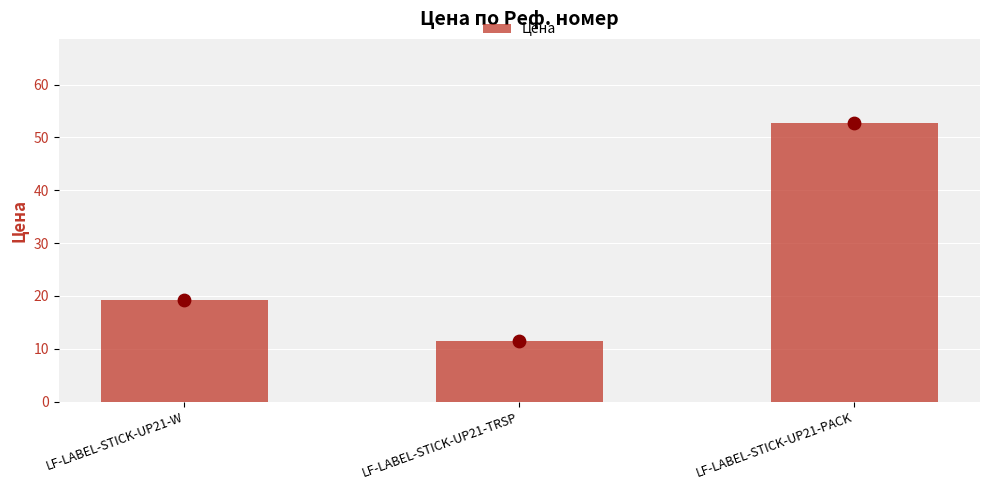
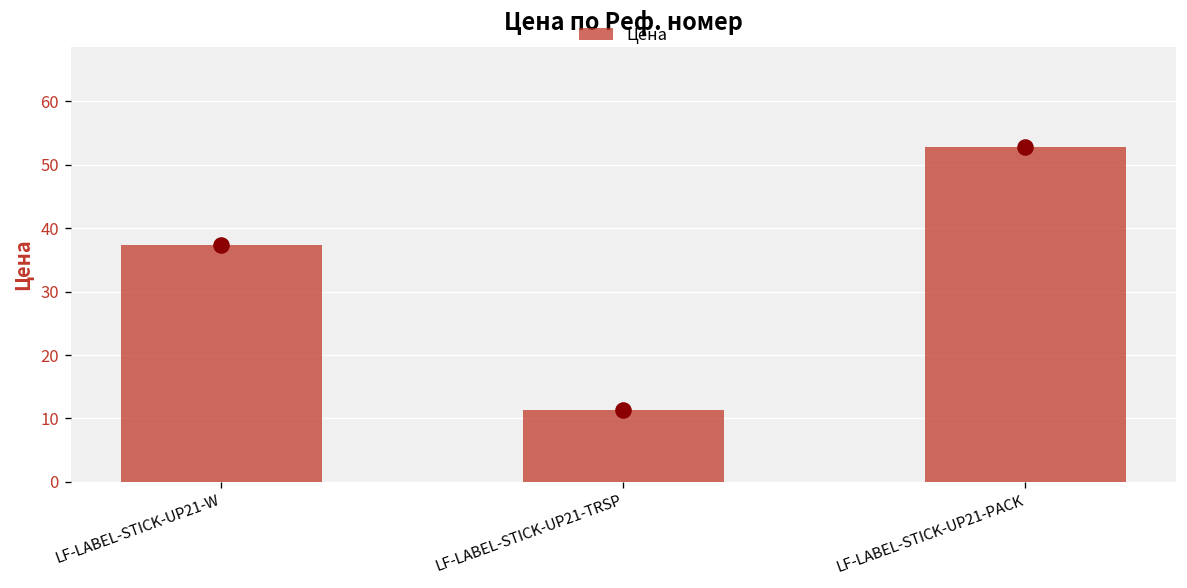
  {
-   "LF-LABEL-STICK-UP21-W": 19,
+   "LF-LABEL-STICK-UP21-W": 37,
    "LF-LABEL-STICK-UP21-TRSP": 11,
    "LF-LABEL-STICK-UP21-PACK": 53
  }
